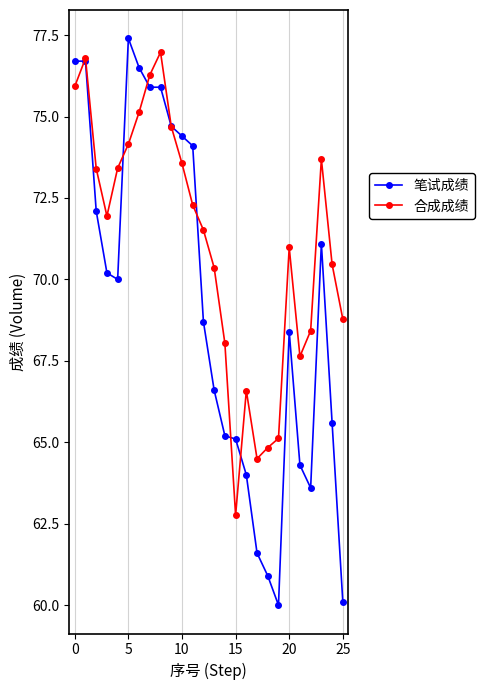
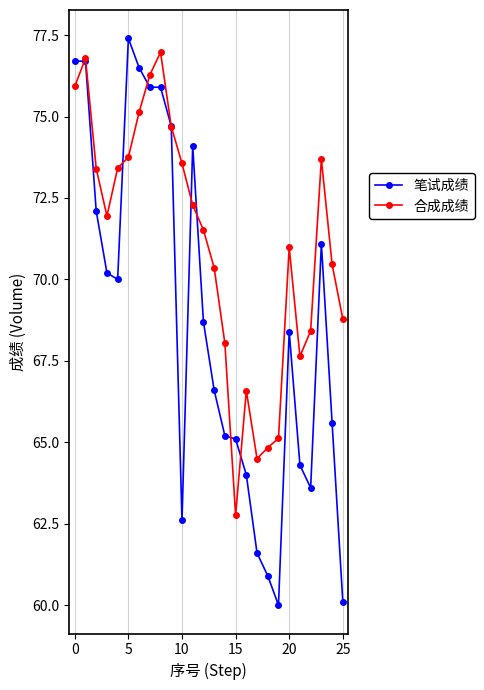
  {
    "笔试成绩": {
      "0": 76.7,
      "5": 77.4,
-     "10": 74.4,
+     "10": 62.6,
      "15": 65.1,
      "20": 68.4,
      "25": 60.1
    },
    "合成成绩": {
      "0": 75.9,
-     "5": 74.2,
+     "5": 73.8,
      "10": 73.6,
      "15": 62.8,
      "20": 71.0,
      "25": 68.8
    }
  }
